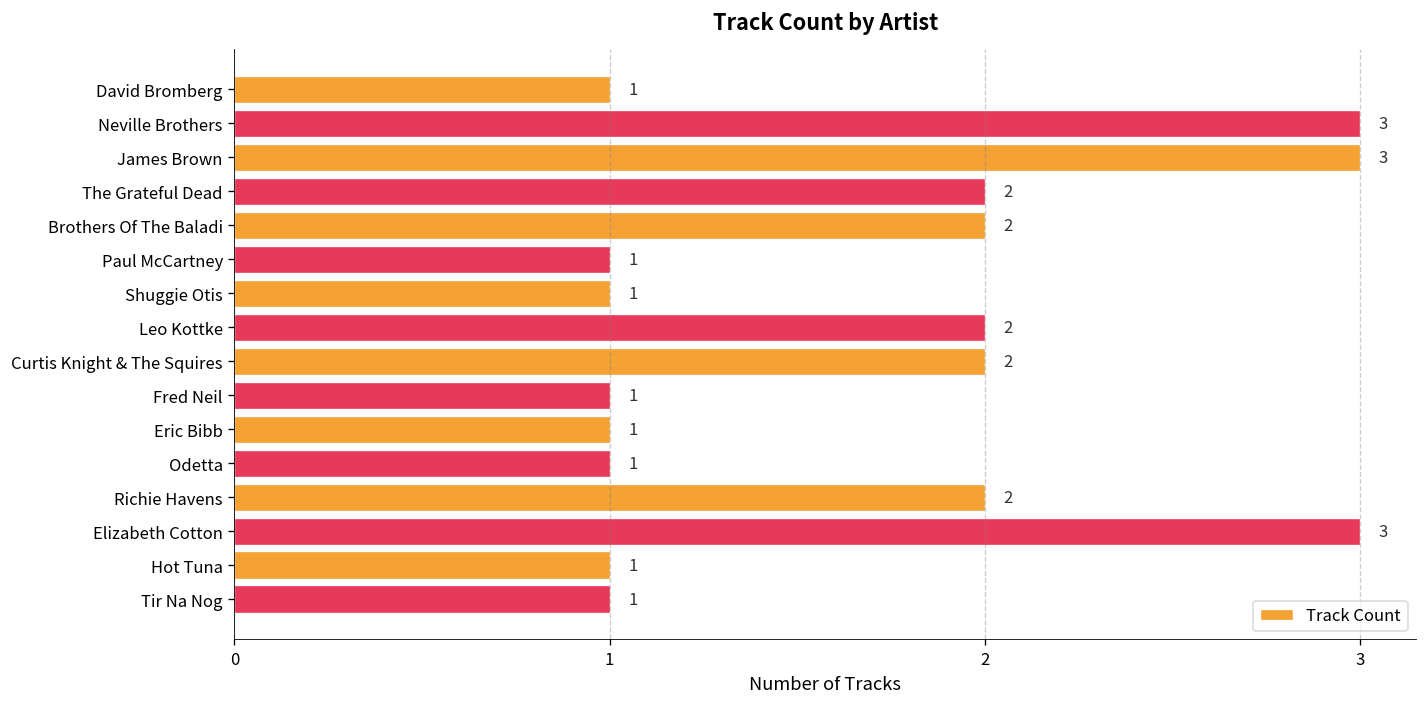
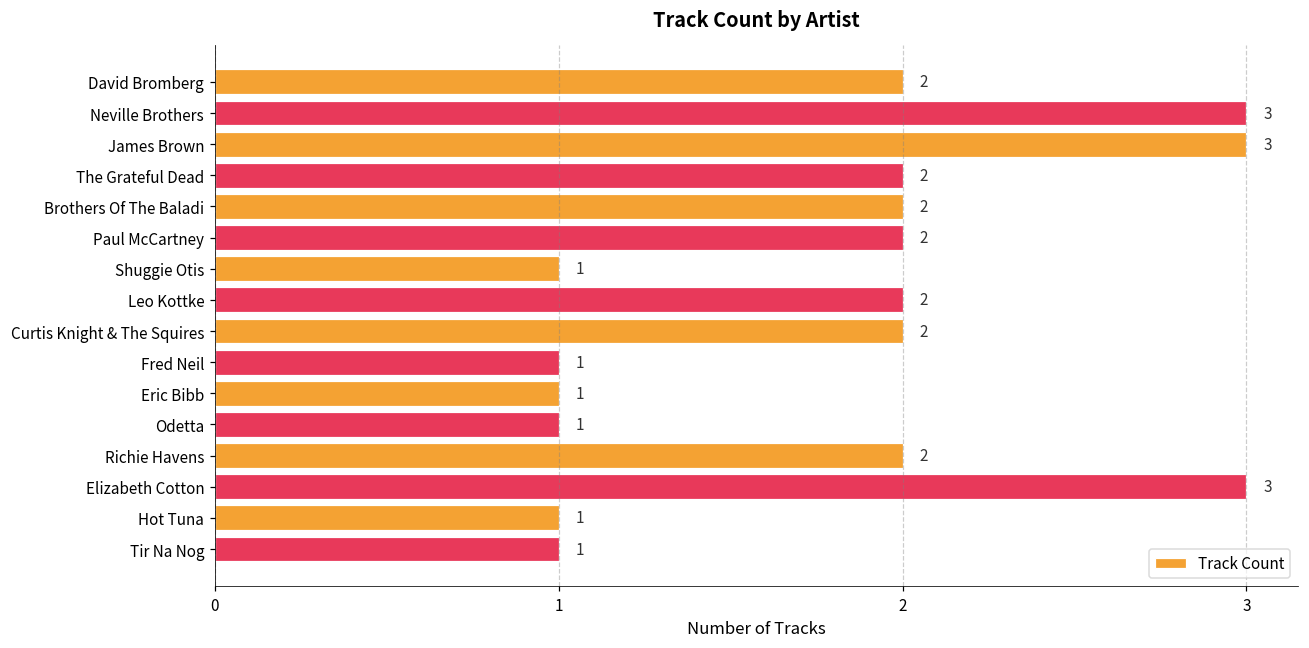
  {
-   "David Bromberg": 1,
+   "David Bromberg": 2,
    "Neville Brothers": 3,
    "James Brown": 3,
    "The Grateful Dead": 2,
    "Brothers Of The Baladi": 2,
-   "Paul McCartney": 1,
+   "Paul McCartney": 2,
    "Shuggie Otis": 1,
    "Leo Kottke": 2,
    "Curtis Knight & The Squires": 2,
    "Fred Neil": 1,
    "Eric Bibb": 1,
    "Odetta": 1,
    "Richie Havens": 2,
    "Elizabeth Cotton": 3,
    "Hot Tuna": 1,
    "Tir Na Nog": 1
  }
